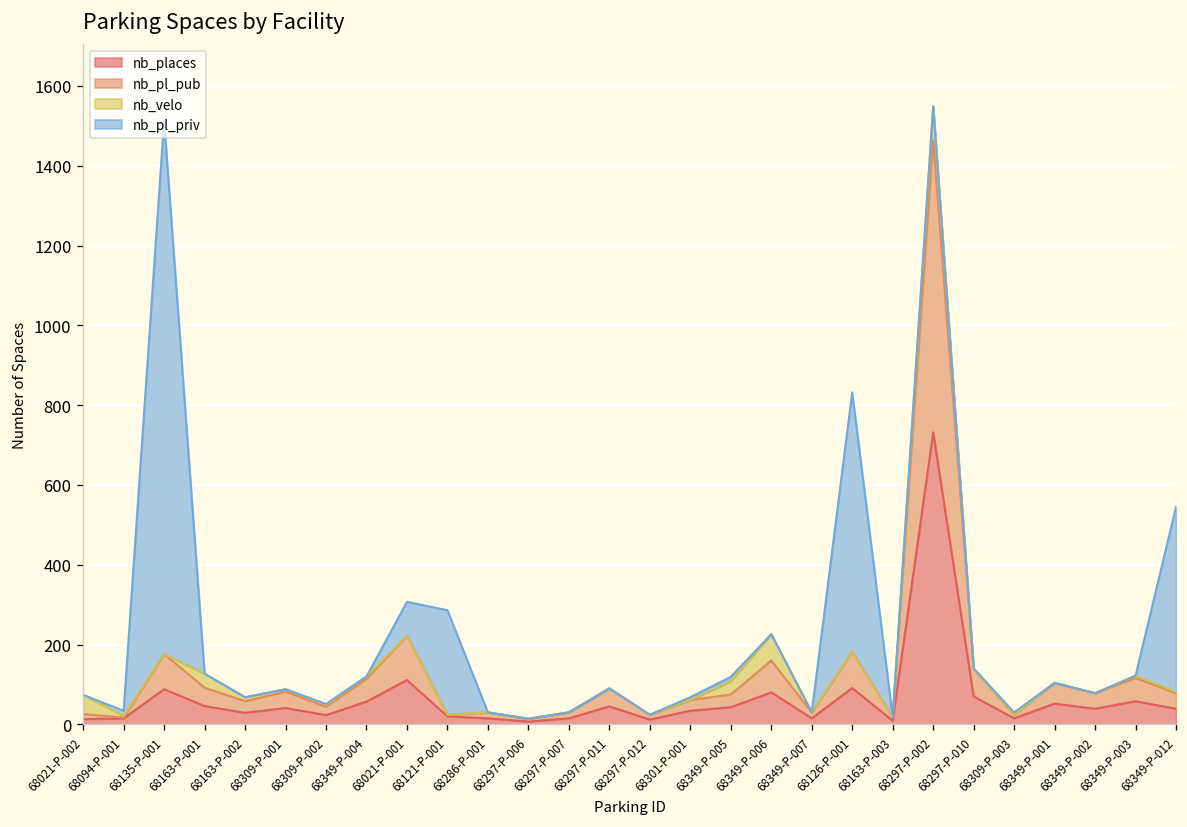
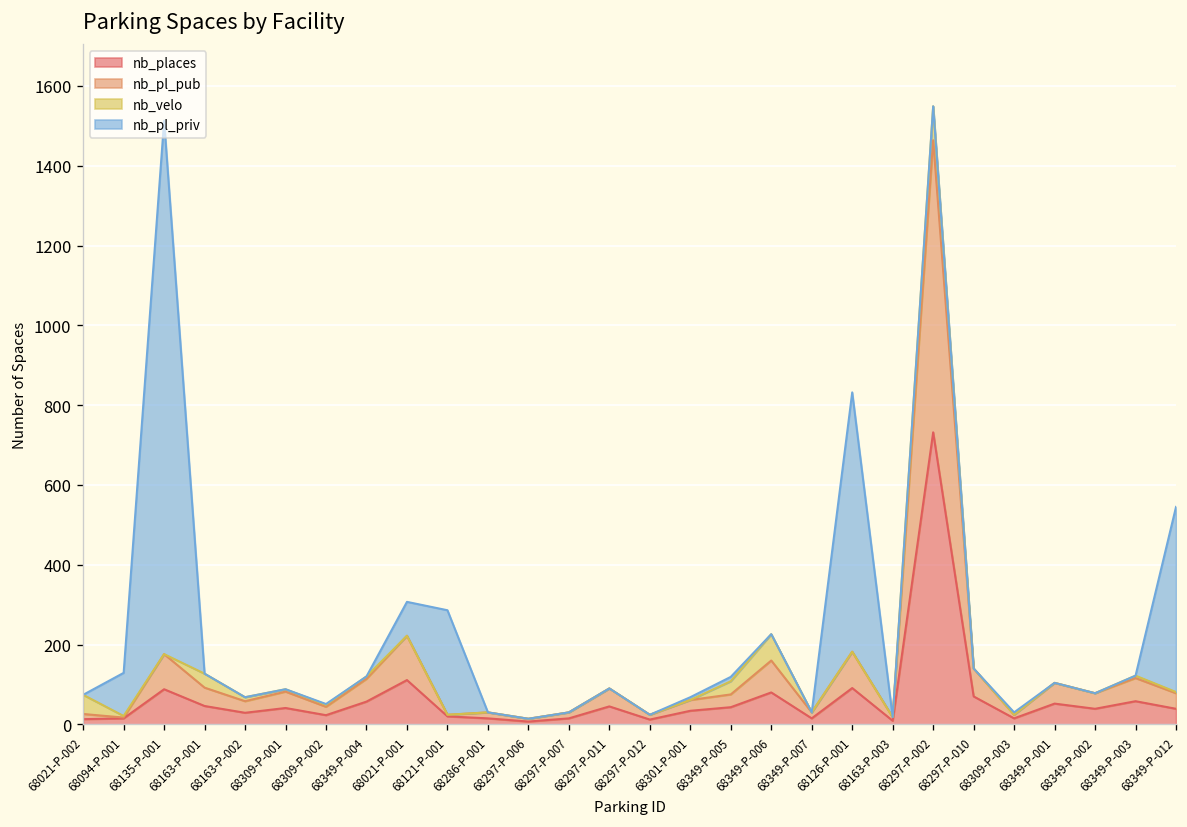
  {
    "nb_pl_priv": {
-     "68094-P-001": 10,
+     "68094-P-001": 110,
      "68021-P-001": 90,
      "68121-P-001": 260,
      "68349-P-005": 10,
      "68126-P-001": 650,
      "68349-P-012": 460
    }
  }
